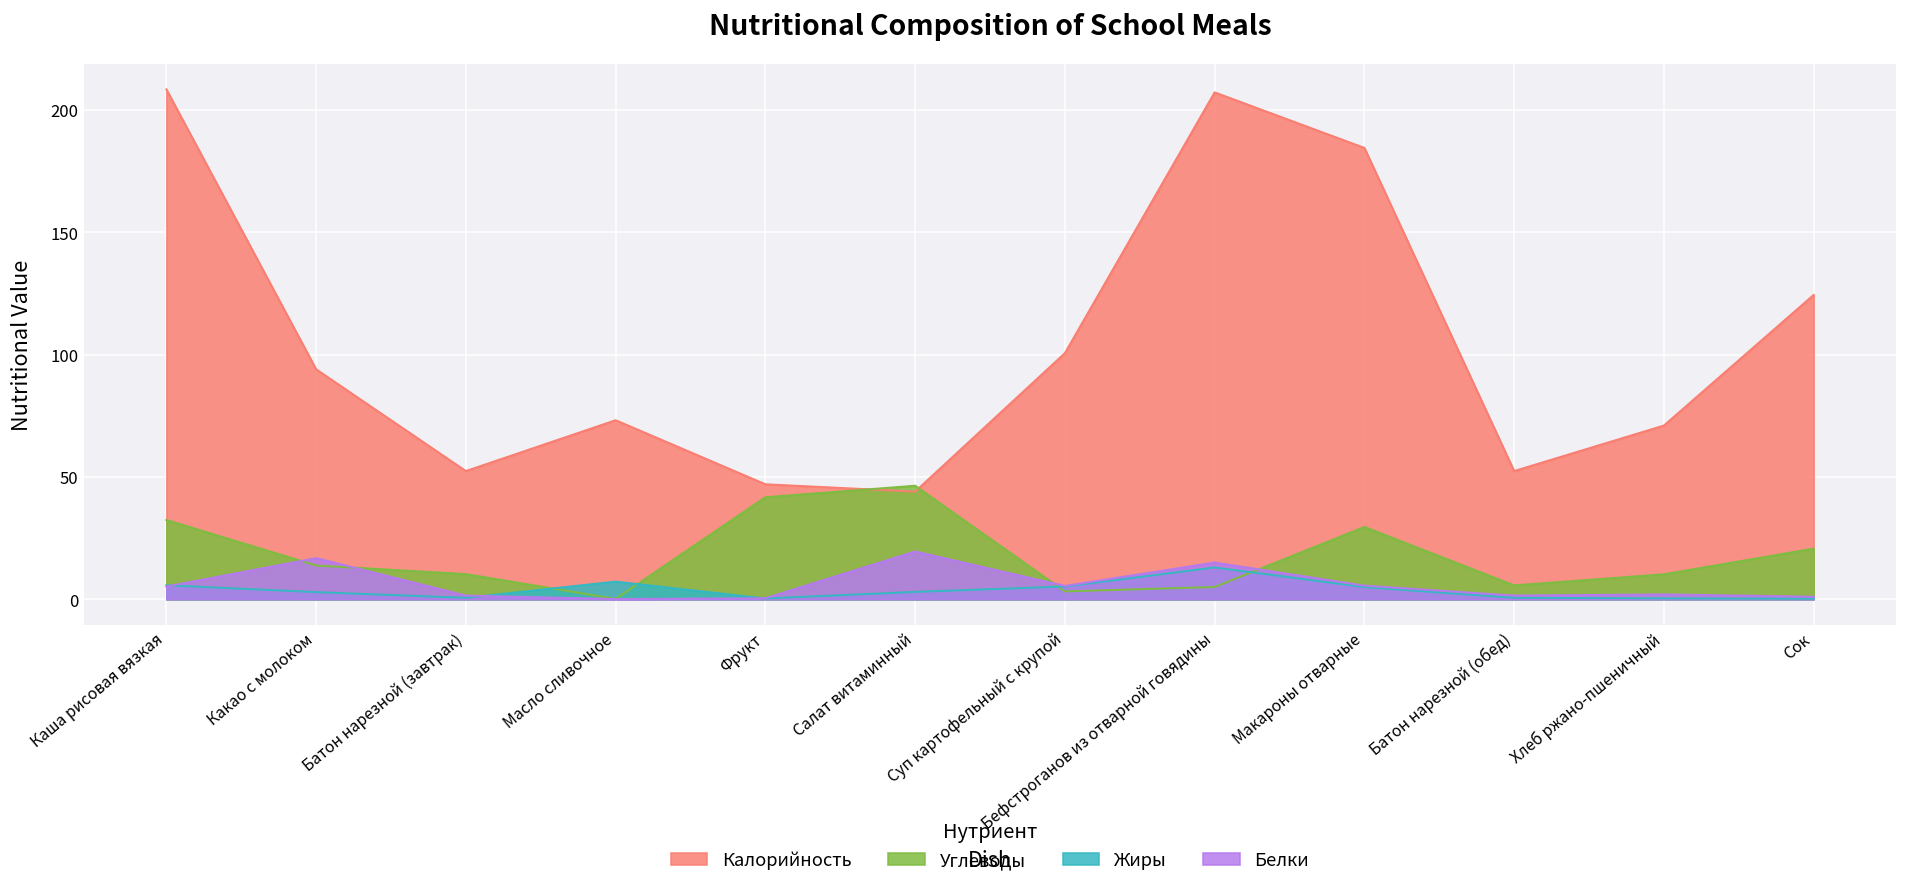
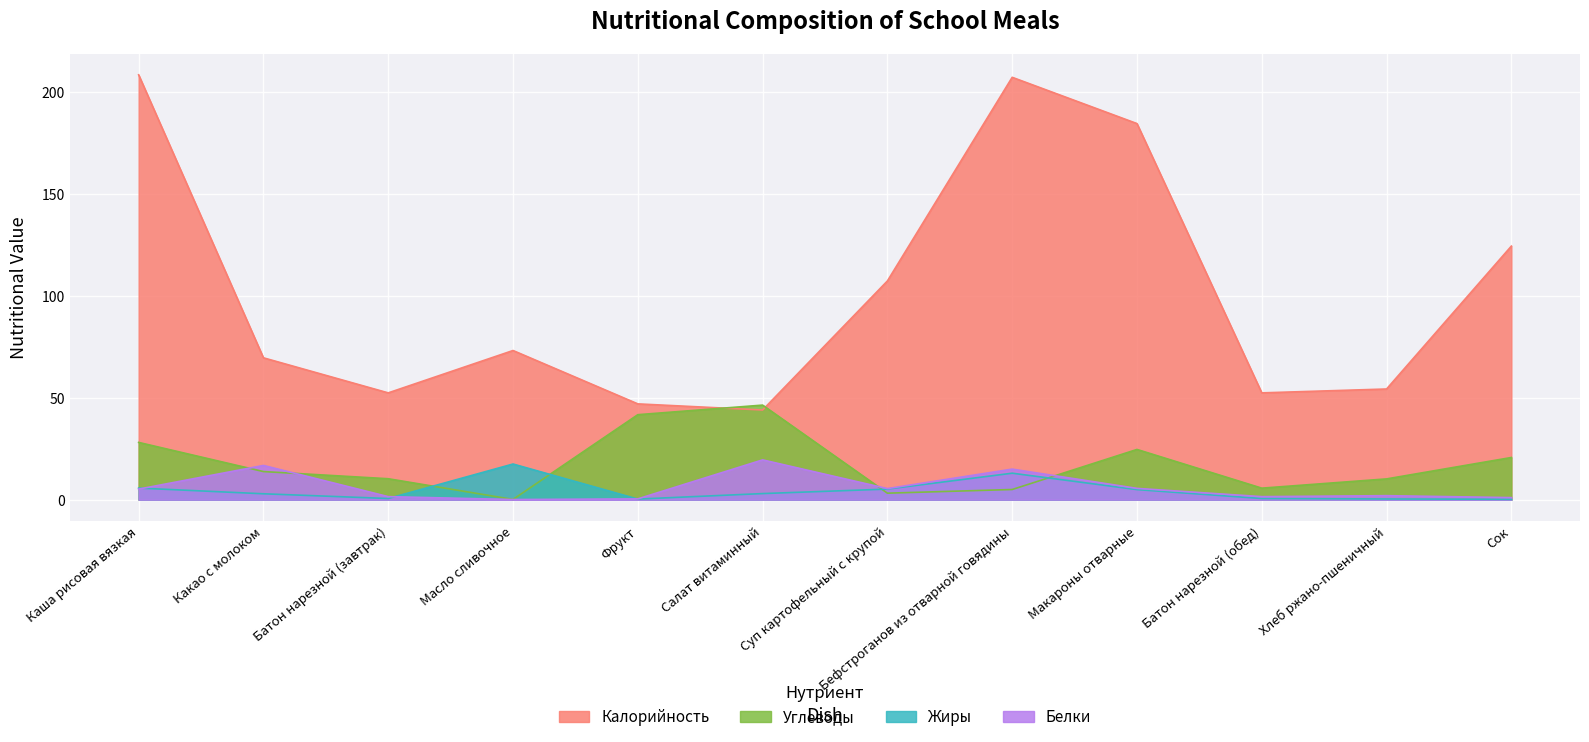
  {
    "Калорийность": {
      "Каша рисовая вязкая": 208,
-     "Какао с молоком": 94,
+     "Какао с молоком": 70,
      "Батон нарезной (завтрак)": 52,
      "Масло сливочное": 73,
      "Фрукт": 47,
      "Салат витаминный": 44,
-     "Суп картофельный с крупой": 101,
+     "Суп картофельный с крупой": 107,
      "Бефстроганов из отварной говядины": 207,
      "Макароны отварные": 185,
      "Батон нарезной (обед)": 52,
-     "Хлеб ржано-пшеничный": 71,
+     "Хлеб ржано-пшеничный": 54,
      "Сок": 124
    },
    "Углеводы": {
-     "Каша рисовая вязкая": 32,
+     "Каша рисовая вязкая": 28,
      "Какао с молоком": 14,
      "Батон нарезной (завтрак)": 10,
      "Фрукт": 42,
      "Салат витаминный": 46,
      "Суп картофельный с крупой": 3,
      "Бефстроганов из отварной говядины": 5,
-     "Макароны отварные": 30,
+     "Макароны отварные": 25,
      "Батон нарезной (обед)": 6,
      "Хлеб ржано-пшеничный": 10,
      "Сок": 21
    },
    "Жиры": {
      "Какао с молоком": 3,
-     "Масло сливочное": 7,
+     "Масло сливочное": 18,
      "Салат витаминный": 3,
      "Бефстроганов из отварной говядины": 13,
      "Хлеб ржано-пшеничный": 0
    },
    "Белки": {
      "Какао с молоком": 17,
      "Салат витаминный": 20,
      "Бефстроганов из отварной говядины": 15,
      "Хлеб ржано-пшеничный": 2
    }
  }
